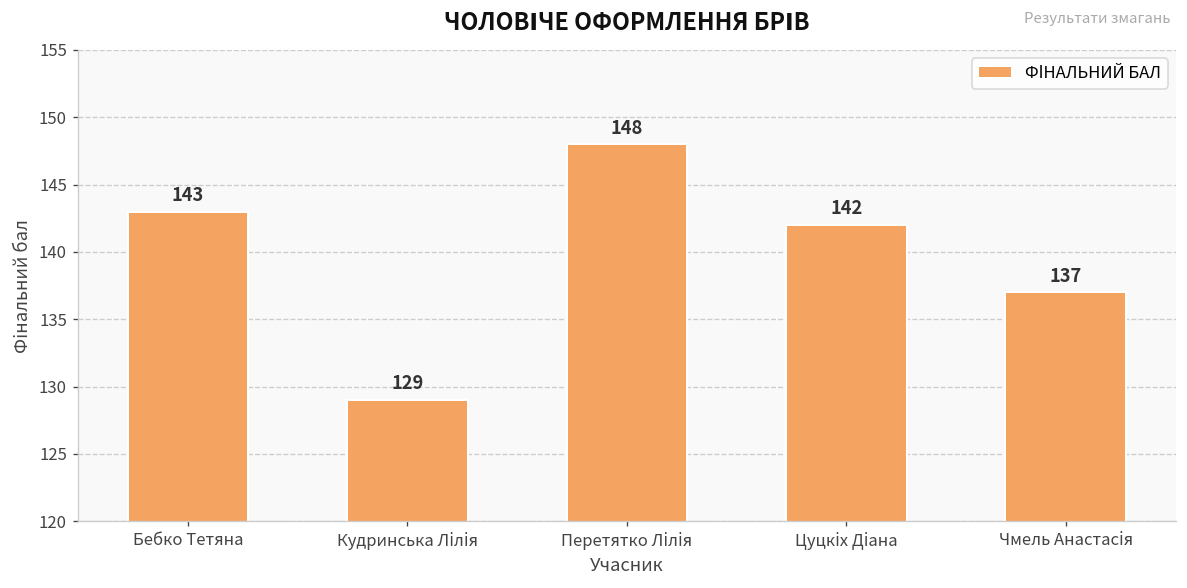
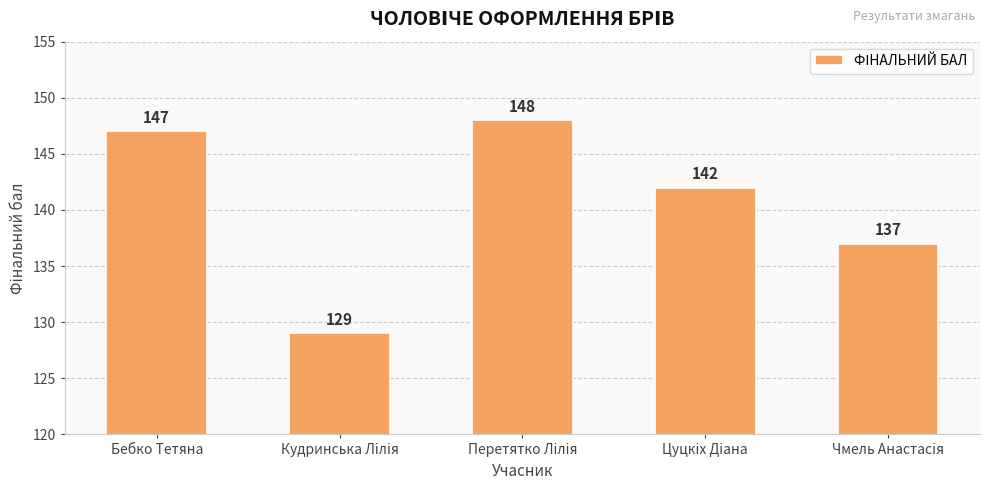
  {
-   "Бебко Тетяна": 143,
+   "Бебко Тетяна": 147,
    "Кудринська Лілія": 129,
    "Перетятко Лілія": 148,
    "Цуцкіх Діана": 142,
    "Чмель Анастасія": 137
  }
